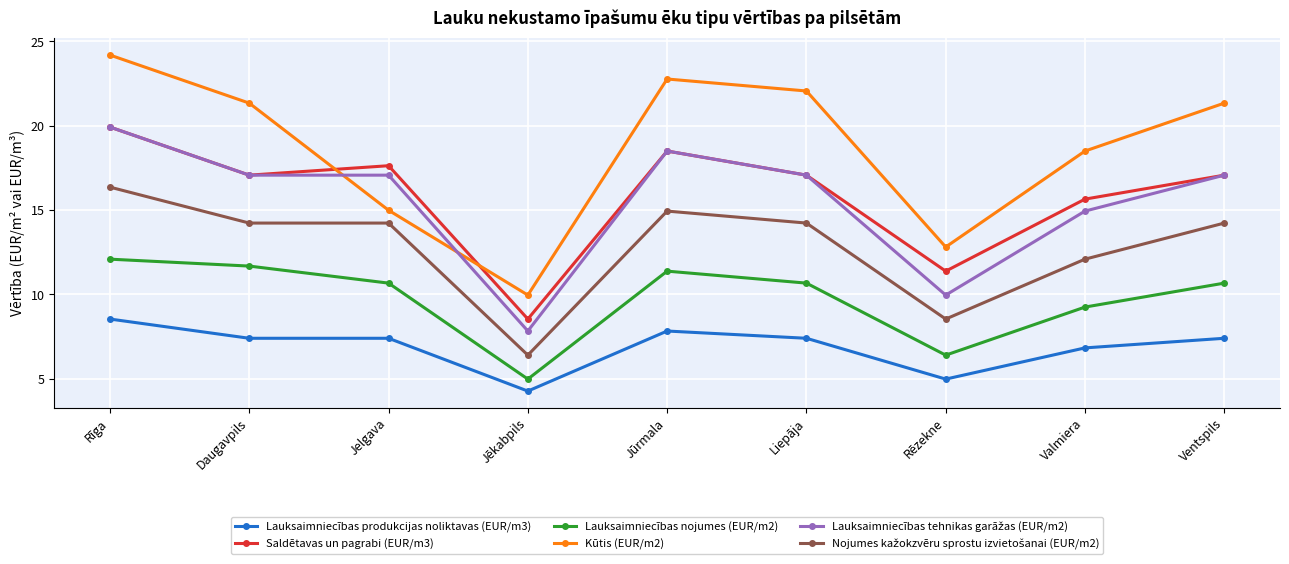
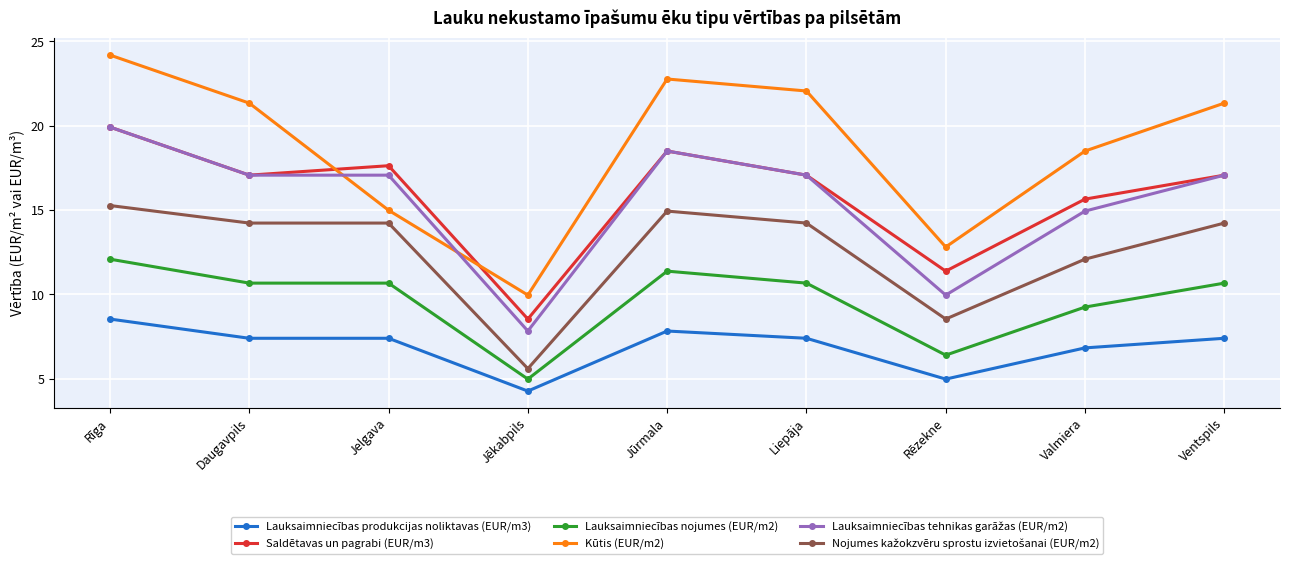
  {
    "Lauksaimniecības produkcijas noliktavas (EUR/m3)": {
      "Rīga": 8.5,
      "Daugavpils": 7.4,
      "Jelgava": 7.4,
      "Jēkabpils": 4.3,
      "Jūrmala": 7.8,
      "Liepāja": 7.4,
      "Rēzekne": 5.0,
      "Valmiera": 6.8,
      "Ventspils": 7.4
    },
    "Saldētavas un pagrabi (EUR/m3)": {
      "Jelgava": 17.6,
      "Jēkabpils": 8.5,
      "Rēzekne": 11.4,
      "Valmiera": 15.7
    },
    "Lauksaimniecības nojumes (EUR/m2)": {
      "Rīga": 12.1,
-     "Daugavpils": 11.7,
+     "Daugavpils": 10.7,
      "Jelgava": 10.7,
      "Jēkabpils": 5.0,
      "Jūrmala": 11.4,
      "Liepāja": 10.7,
      "Rēzekne": 6.4,
      "Valmiera": 9.3,
      "Ventspils": 10.7
    },
    "Kūtis (EUR/m2)": {
      "Rīga": 24.2,
      "Daugavpils": 21.3,
      "Jelgava": 15.0,
      "Jēkabpils": 10.0,
      "Jūrmala": 22.8,
      "Liepāja": 22.1,
      "Rēzekne": 12.8,
      "Valmiera": 18.5,
      "Ventspils": 21.3
    },
    "Lauksaimniecības tehnikas garāžas (EUR/m2)": {
      "Jelgava": 17.1,
      "Jēkabpils": 7.8,
      "Rēzekne": 10.0,
      "Valmiera": 14.9
    },
    "Nojumes kažokzvēru sprostu izvietošanai (EUR/m2)": {
-     "Rīga": 16.4,
+     "Rīga": 15.3,
      "Daugavpils": 14.2,
      "Jelgava": 14.2,
-     "Jēkabpils": 6.4,
+     "Jēkabpils": 5.6,
      "Jūrmala": 14.9,
      "Liepāja": 14.2,
      "Rēzekne": 8.5,
      "Valmiera": 12.1,
      "Ventspils": 14.2
    }
  }
